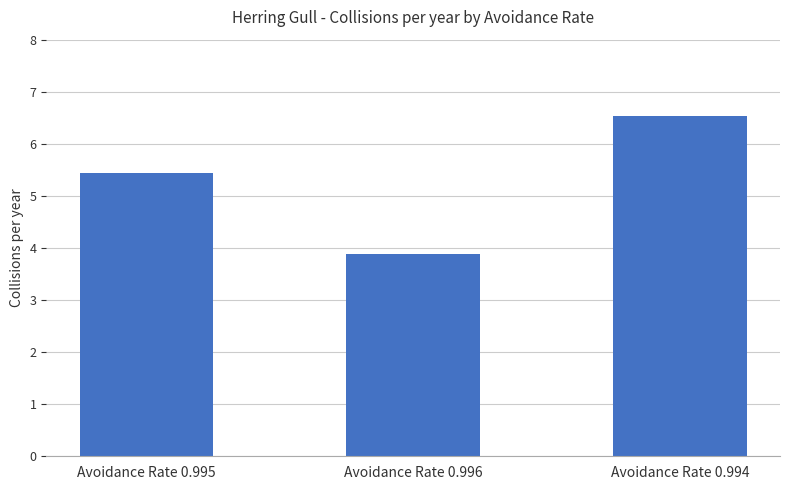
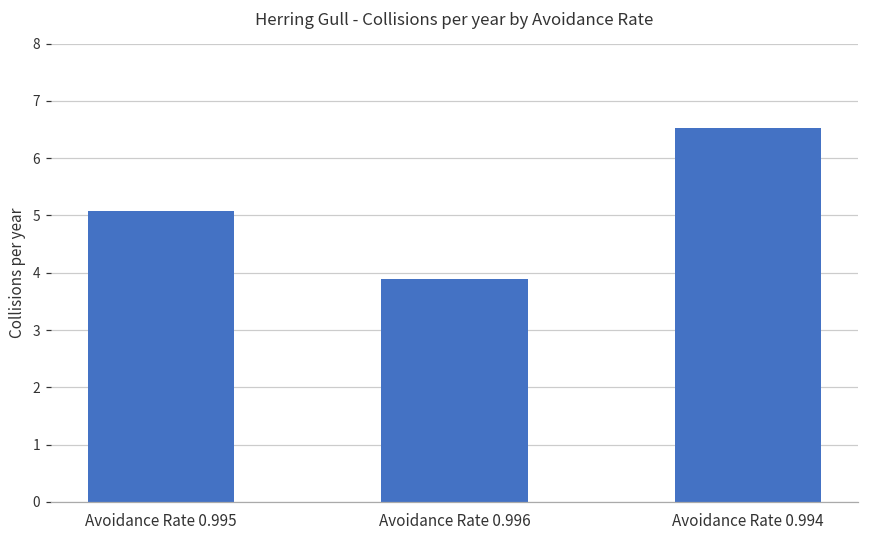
  {
-   "Avoidance Rate 0.995": 5.4,
+   "Avoidance Rate 0.995": 5.1,
    "Avoidance Rate 0.996": 3.9,
    "Avoidance Rate 0.994": 6.5
  }
